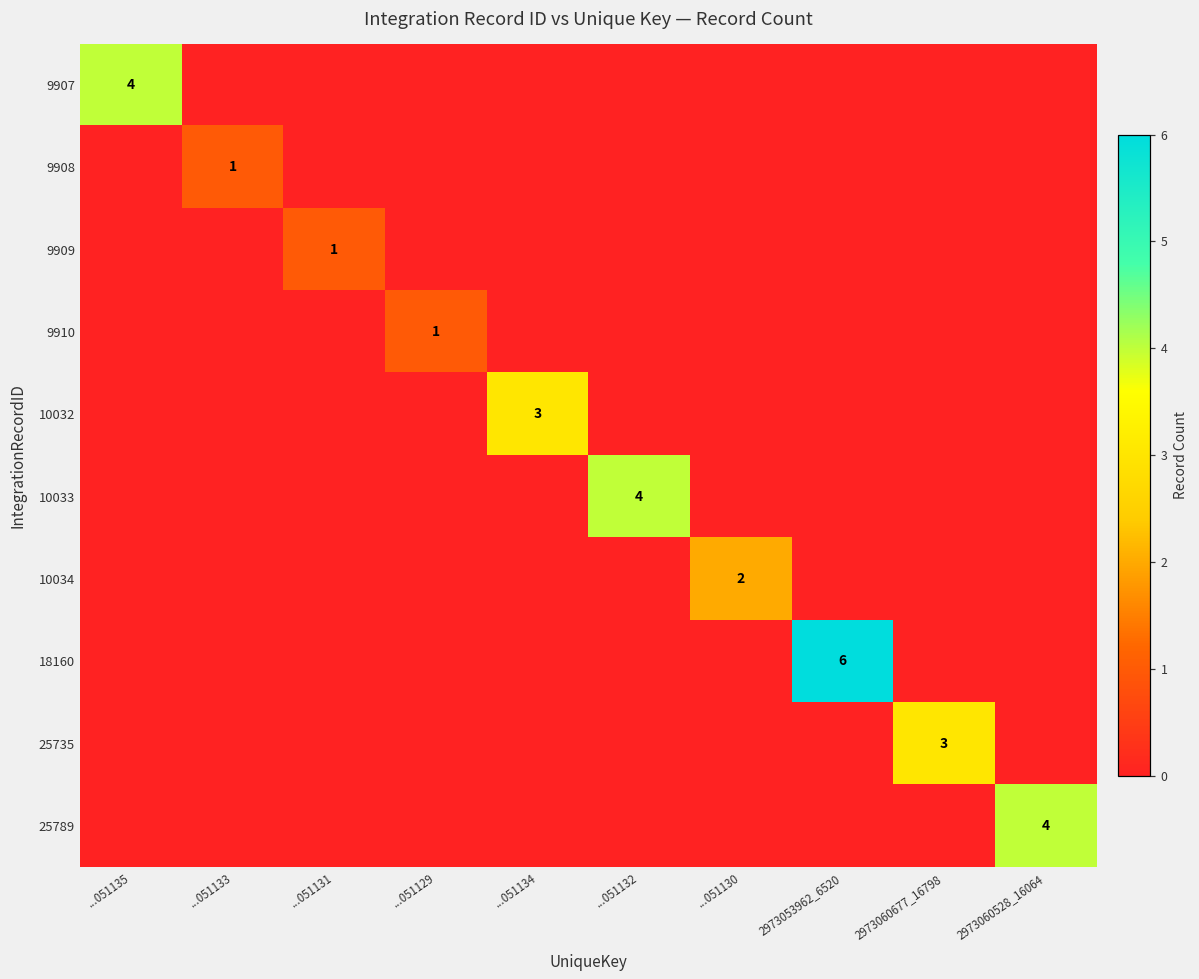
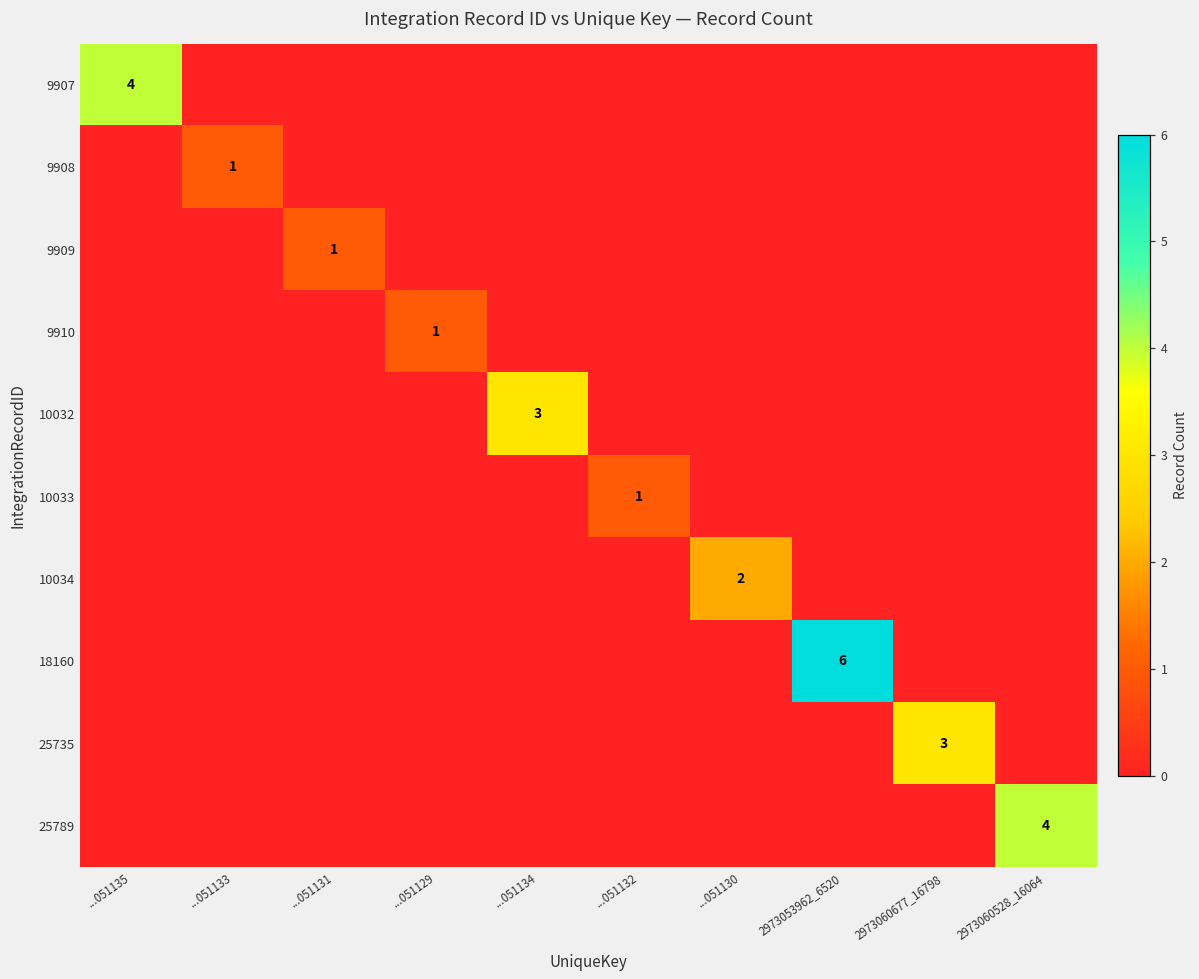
  {
    "9907": {
      "...051135": 4
    },
    "9908": {
      "...051133": 1
    },
    "9909": {
      "...051131": 1
    },
    "9910": {
      "...051129": 1
    },
    "10032": {
      "...051134": 3
    },
    "10033": {
-     "...051132": 4
+     "...051132": 1
    },
    "10034": {
      "...051130": 2
    },
    "18160": {
      "2973053962_6520": 6
    },
    "25735": {
      "2973060677_16798": 3
    },
    "25789": {
      "2973060528_16064": 4
    }
  }
